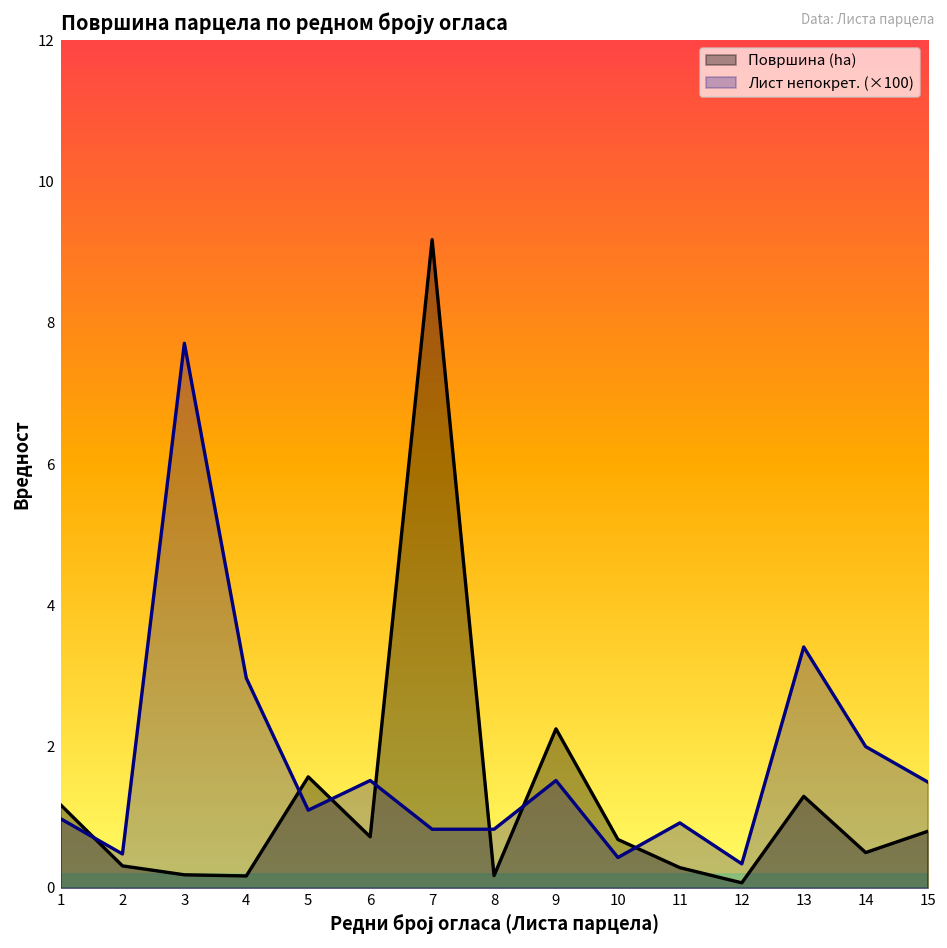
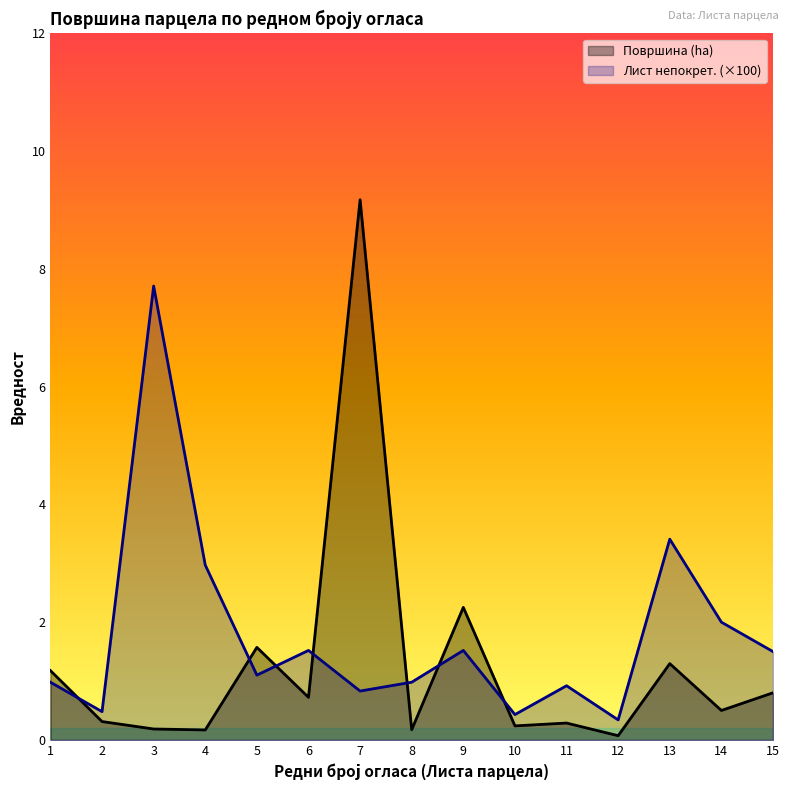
  {
    "Површина (ha)": {
      "1": 1.2,
      "2": 0.3,
      "5": 1.6,
      "6": 0.7,
      "7": 9.2,
      "9": 2.3,
-     "10": 0.7,
+     "10": 0.2,
      "11": 0.3,
      "13": 1.3,
      "14": 0.5,
      "15": 0.8
    },
    "Лист непокрет. (×100)": {
      "1": 1.0,
      "2": 0.5,
      "3": 7.7,
      "4": 3.0,
      "5": 1.1,
      "6": 1.5,
      "7": 0.8,
-     "8": 0.8,
+     "8": 1.0,
      "9": 1.5,
      "10": 0.4,
      "11": 0.9,
      "12": 0.3,
      "13": 3.4,
      "14": 2.0,
      "15": 1.5
    }
  }
